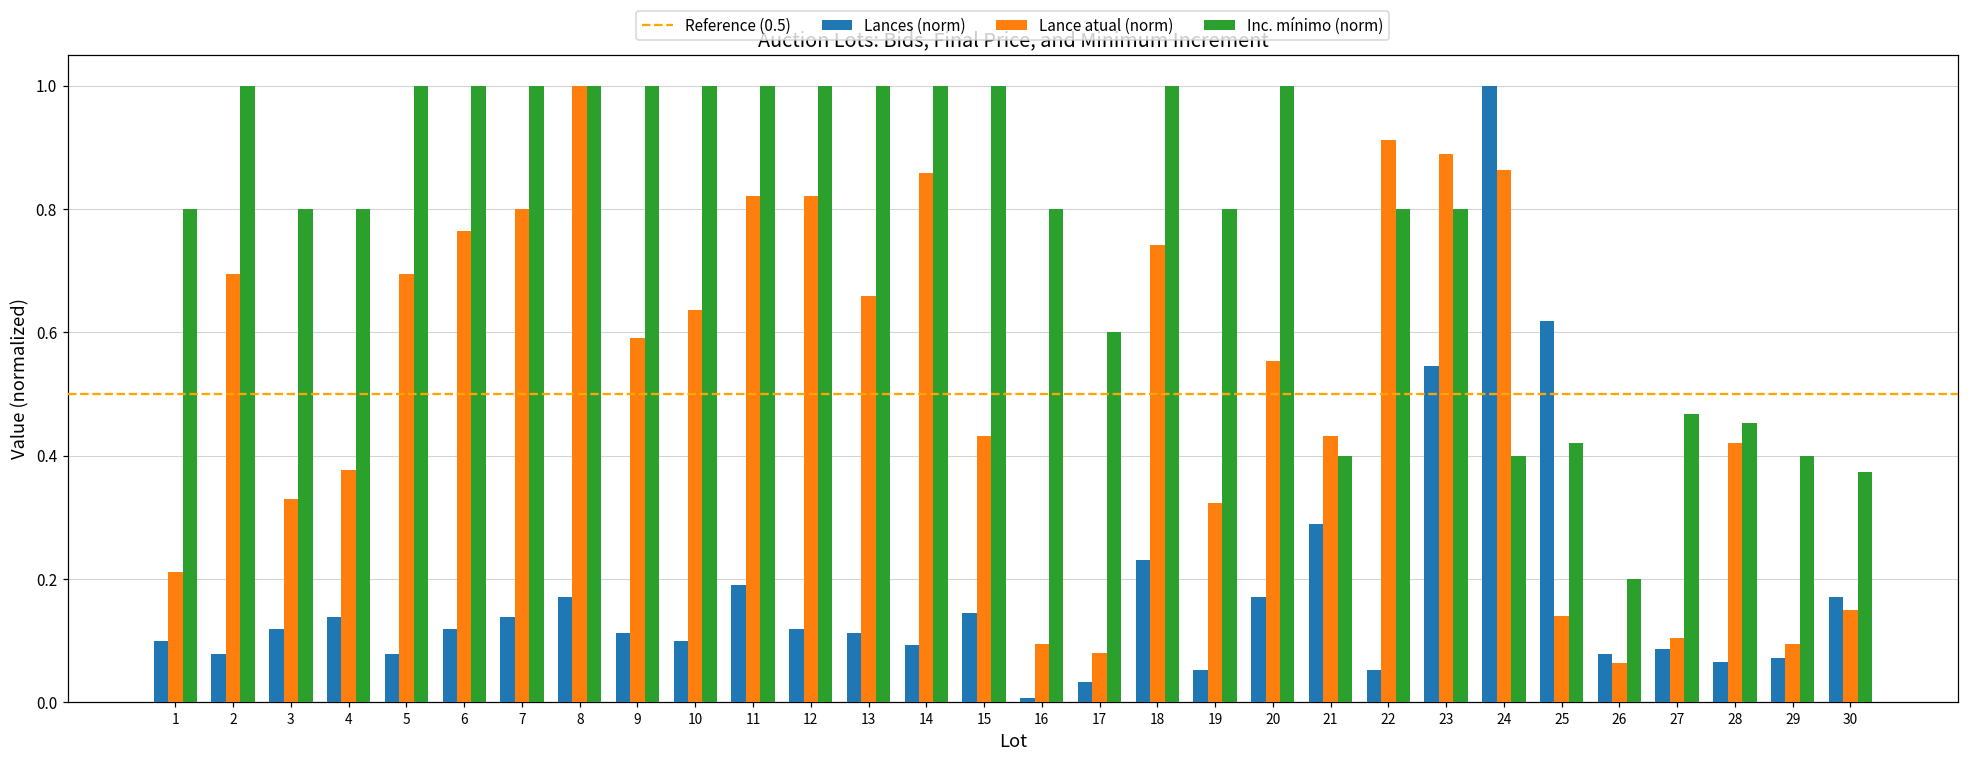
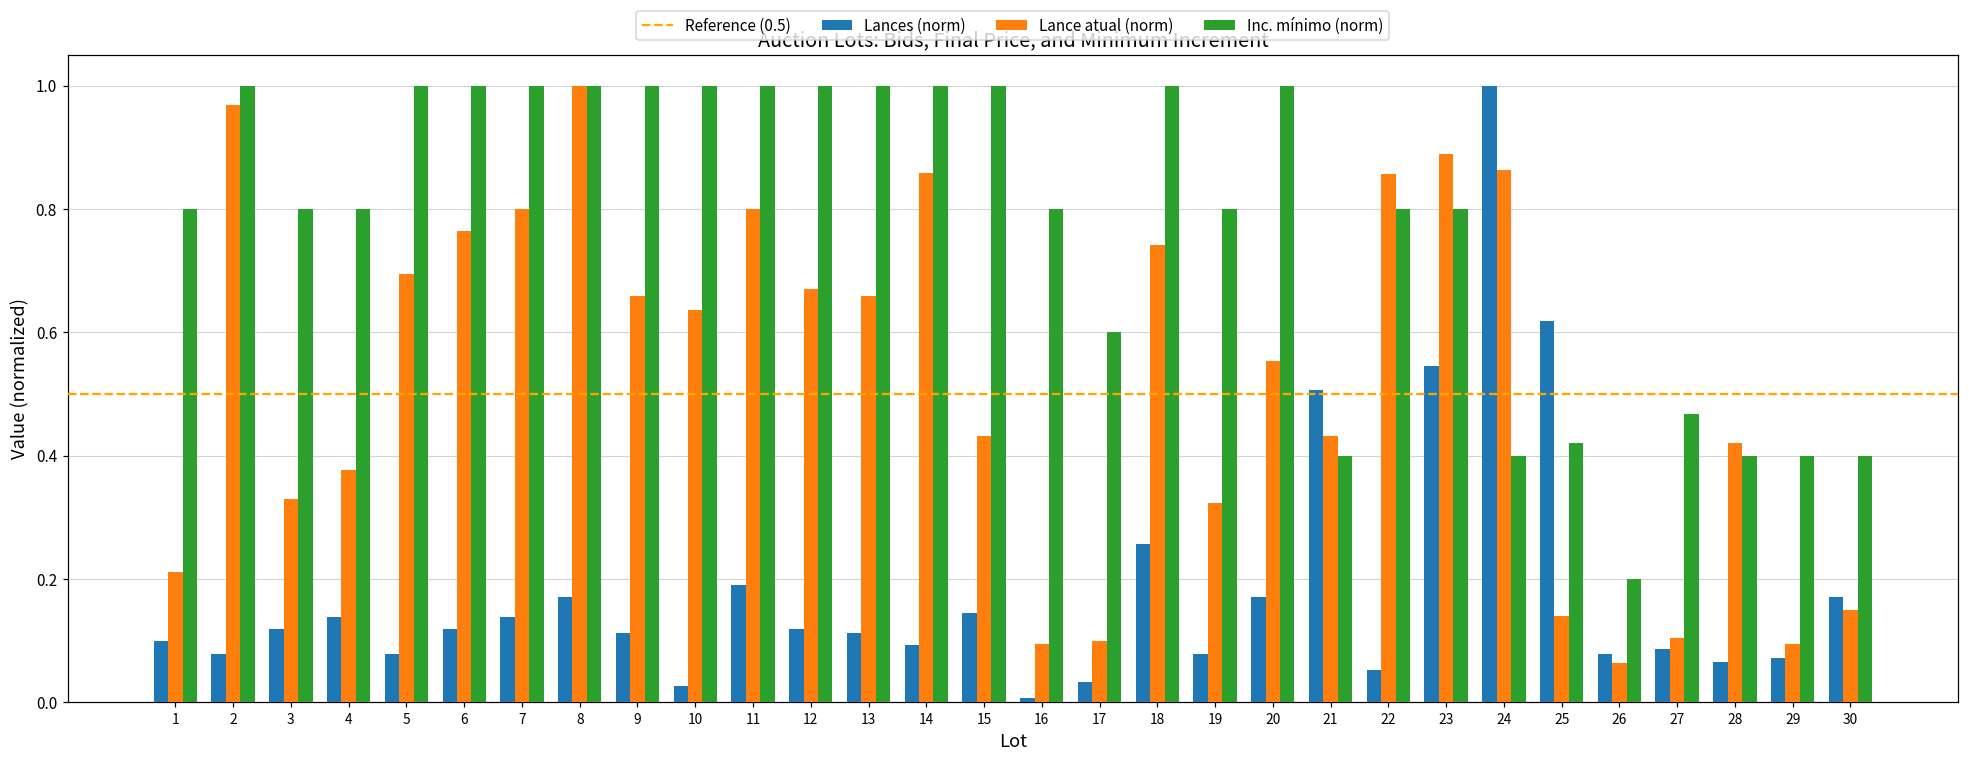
  {
    "Lances (norm)": {
      "1": 0.10,
      "2": 0.08,
      "3": 0.12,
      "4": 0.14,
      "5": 0.08,
      "6": 0.12,
      "7": 0.14,
      "8": 0.17,
      "9": 0.11,
-     "10": 0.10,
+     "10": 0.03,
      "11": 0.19,
      "12": 0.12,
      "13": 0.11,
      "14": 0.09,
      "15": 0.14,
      "16": 0.01,
      "17": 0.03,
-     "18": 0.23,
-     "19": 0.05,
+     "18": 0.26,
+     "19": 0.08,
      "20": 0.17,
-     "21": 0.29,
+     "21": 0.51,
      "22": 0.05,
      "23": 0.55,
      "24": 1.00,
      "25": 0.62,
      "26": 0.08,
      "27": 0.09,
      "28": 0.07,
      "29": 0.07,
      "30": 0.17
    },
    "Lance atual (norm)": {
      "1": 0.21,
-     "2": 0.69,
+     "2": 0.97,
      "3": 0.33,
      "4": 0.38,
      "5": 0.69,
      "6": 0.76,
      "7": 0.80,
      "8": 1.00,
-     "9": 0.59,
+     "9": 0.66,
      "10": 0.64,
-     "11": 0.82,
-     "12": 0.82,
+     "11": 0.80,
+     "12": 0.67,
      "13": 0.66,
      "14": 0.86,
      "15": 0.43,
      "16": 0.09,
-     "17": 0.08,
+     "17": 0.10,
      "18": 0.74,
      "19": 0.32,
      "20": 0.55,
      "21": 0.43,
-     "22": 0.91,
+     "22": 0.86,
      "23": 0.89,
      "24": 0.86,
      "25": 0.14,
      "26": 0.06,
      "27": 0.10,
      "28": 0.42,
      "29": 0.09,
      "30": 0.15
    },
    "Inc. mínimo (norm)": {
      "1": 0.80,
      "2": 1.00,
      "3": 0.80,
      "4": 0.80,
      "5": 1.00,
      "6": 1.00,
      "7": 1.00,
      "8": 1.00,
      "9": 1.00,
      "10": 1.00,
      "11": 1.00,
      "12": 1.00,
      "13": 1.00,
      "14": 1.00,
      "15": 1.00,
      "16": 0.80,
      "17": 0.60,
      "18": 1.00,
      "19": 0.80,
      "20": 1.00,
      "21": 0.40,
      "22": 0.80,
      "23": 0.80,
      "24": 0.40,
      "25": 0.42,
      "26": 0.20,
      "27": 0.47,
-     "28": 0.45,
+     "28": 0.40,
      "29": 0.40,
-     "30": 0.37
+     "30": 0.40
    }
  }
